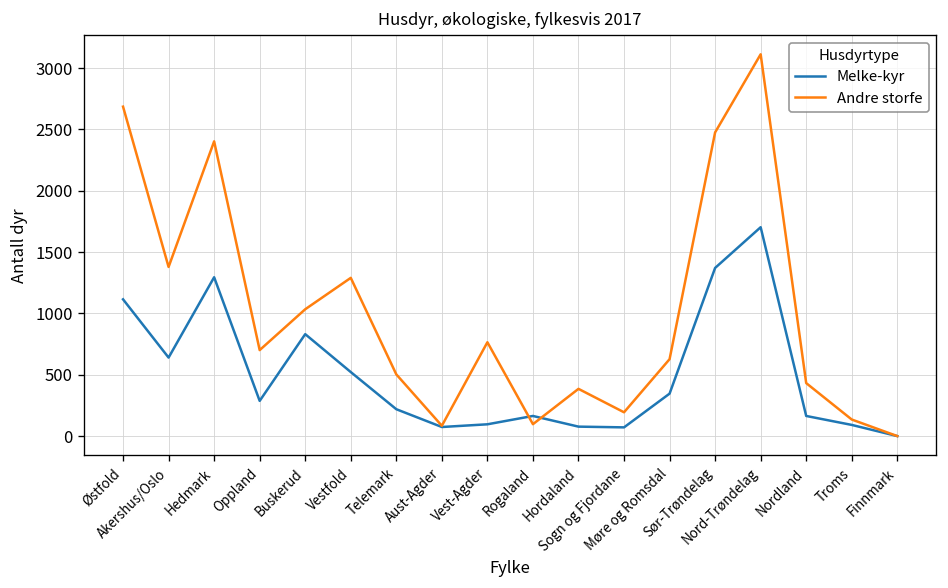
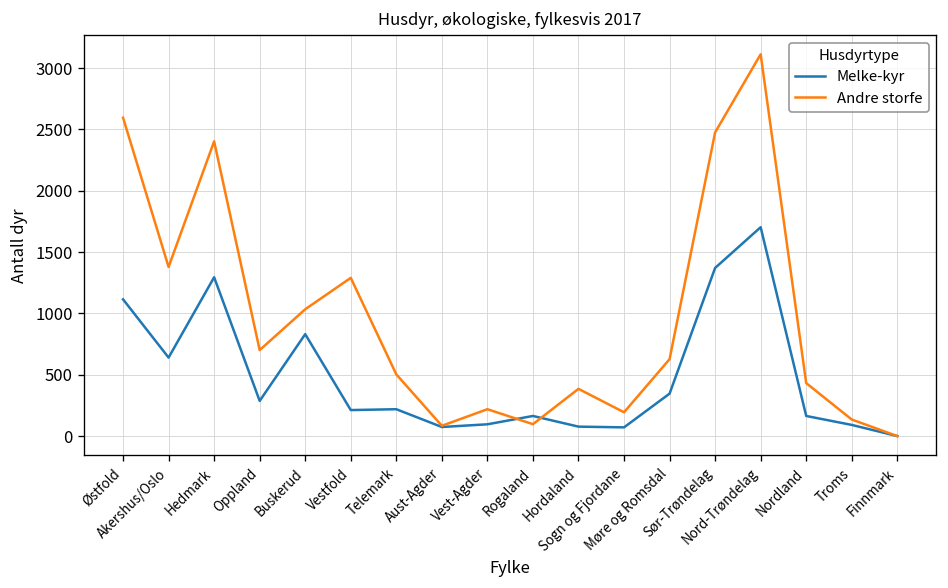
  {
    "Melke-kyr": {
      "Østfold": 1120,
      "Akershus/Oslo": 640,
      "Hedmark": 1300,
      "Oppland": 290,
      "Buskerud": 830,
-     "Vestfold": 520,
+     "Vestfold": 210,
      "Telemark": 220,
      "Vest-Agder": 100,
      "Rogaland": 160,
      "Hordaland": 80,
      "Sogn og Fjordane": 70,
      "Møre og Romsdal": 350,
      "Sør-Trøndelag": 1370,
      "Nord-Trøndelag": 1700,
      "Nordland": 160,
      "Troms": 90
    },
    "Andre storfe": {
-     "Østfold": 2690,
+     "Østfold": 2600,
      "Akershus/Oslo": 1380,
      "Hedmark": 2400,
      "Oppland": 700,
      "Buskerud": 1030,
      "Vestfold": 1290,
      "Telemark": 500,
-     "Vest-Agder": 770,
+     "Vest-Agder": 220,
      "Rogaland": 100,
      "Hordaland": 390,
      "Sogn og Fjordane": 190,
      "Møre og Romsdal": 630,
      "Sør-Trøndelag": 2480,
      "Nord-Trøndelag": 3110,
      "Nordland": 430,
      "Troms": 140
    }
  }
